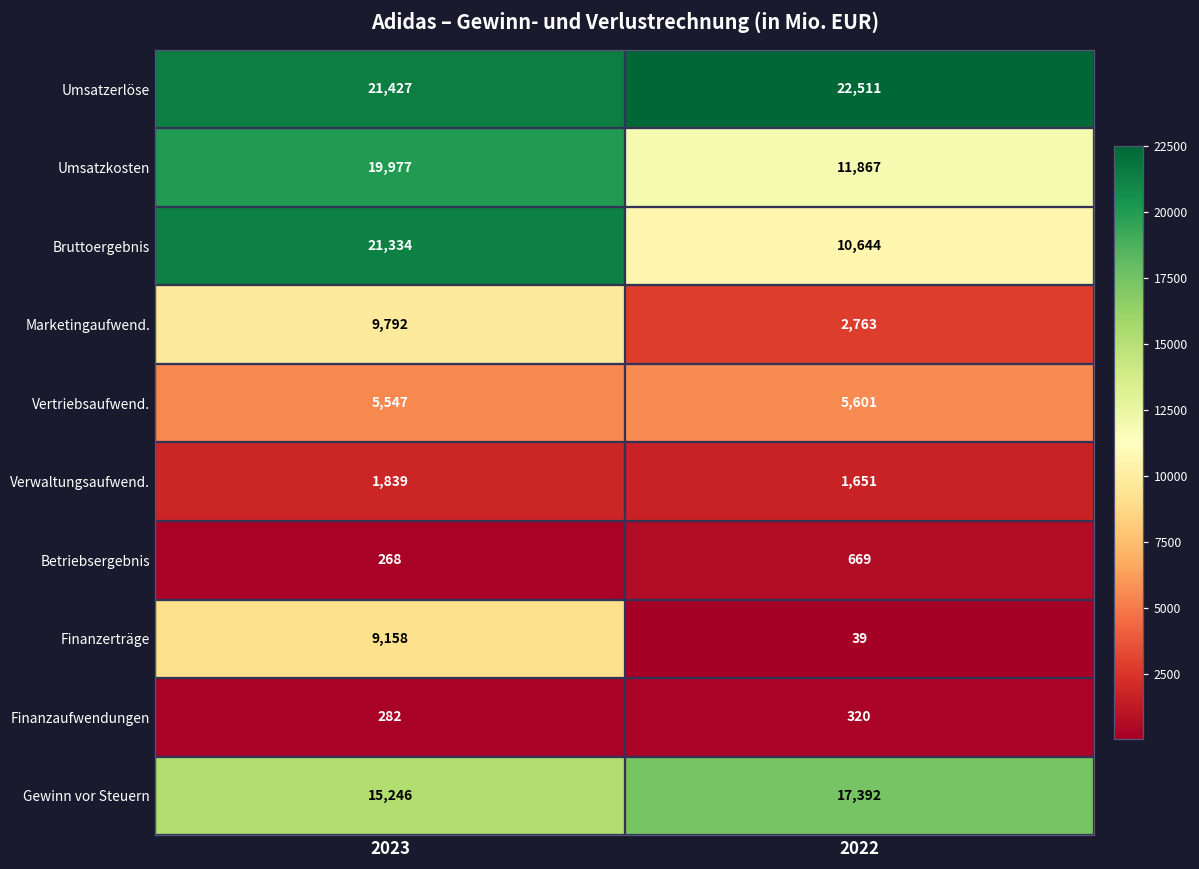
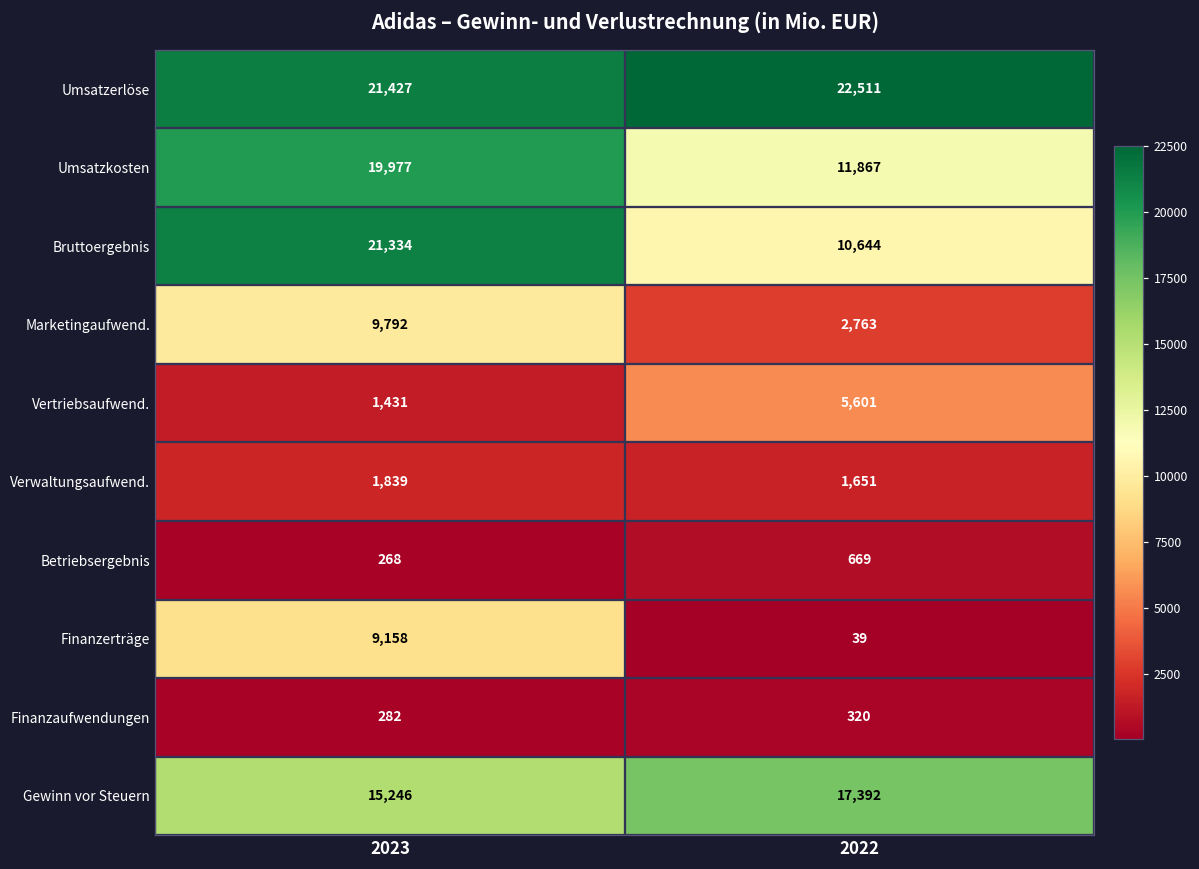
  {
    "Umsatzerlöse": {
      "2023": "21,427",
      "2022": "22,511"
    },
    "Umsatzkosten": {
      "2023": "19,977",
      "2022": "11,867"
    },
    "Bruttoergebnis": {
      "2023": "21,334",
      "2022": "10,644"
    },
    "Marketingaufwend.": {
      "2023": "9,792",
      "2022": "2,763"
    },
    "Vertriebsaufwend.": {
-     "2023": "5,547",
+     "2023": "1,431",
      "2022": "5,601"
    },
    "Verwaltungsaufwend.": {
      "2023": "1,839",
      "2022": "1,651"
    },
    "Betriebsergebnis": {
      "2023": "268",
      "2022": "669"
    },
    "Finanzerträge": {
      "2023": "9,158",
      "2022": "39"
    },
    "Finanzaufwendungen": {
      "2023": "282",
      "2022": "320"
    },
    "Gewinn vor Steuern": {
      "2023": "15,246",
      "2022": "17,392"
    }
  }
